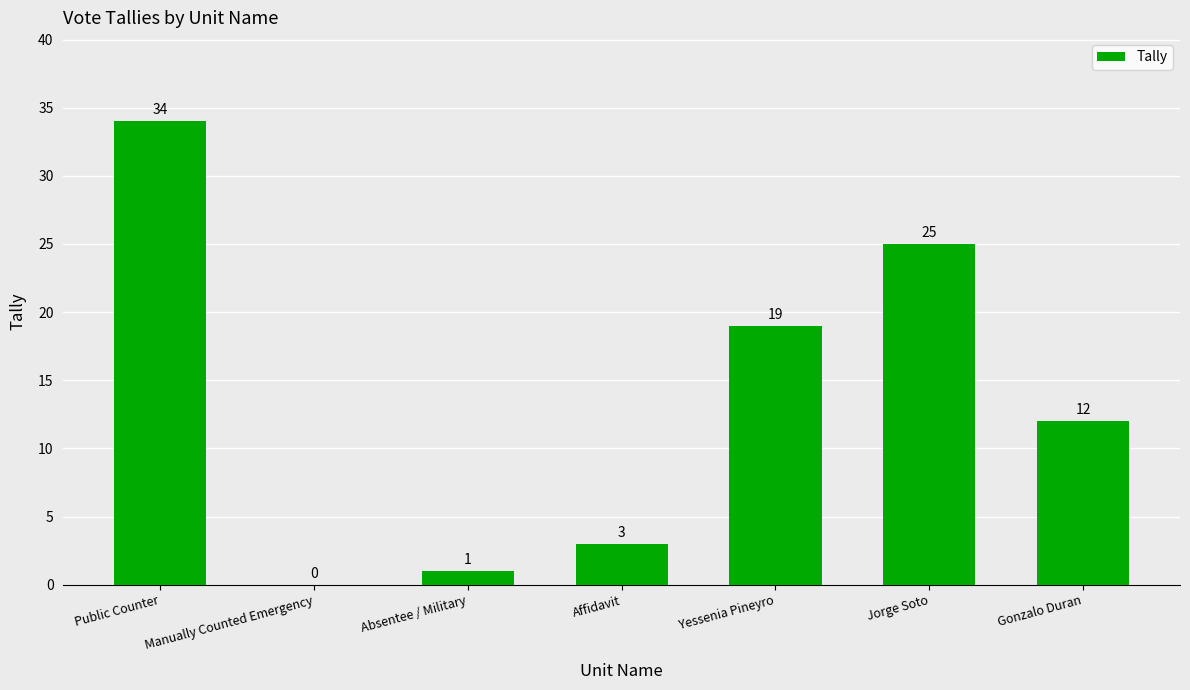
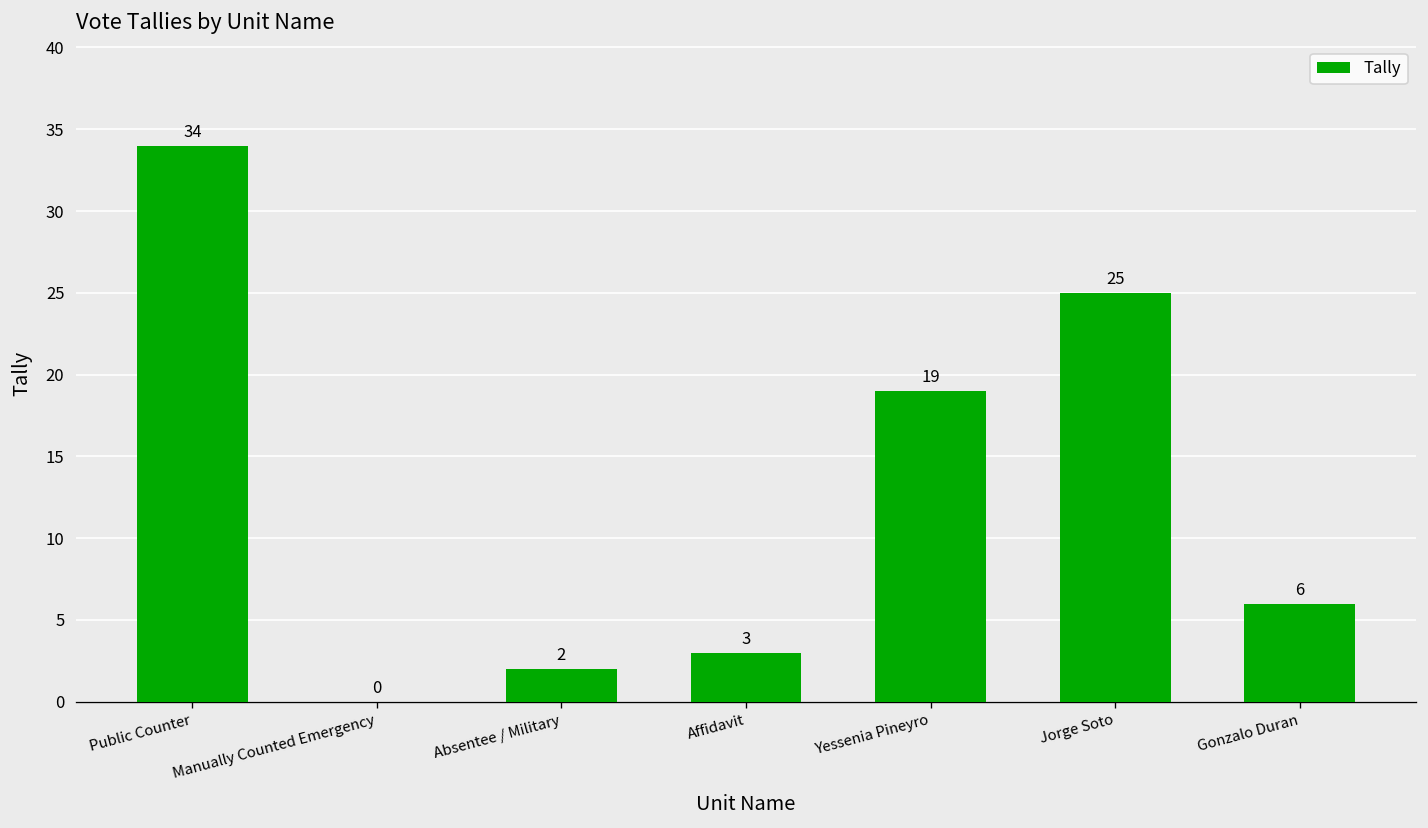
  {
    "Public Counter": 34,
    "Manually Counted Emergency": 0,
-   "Absentee / Military": 1,
+   "Absentee / Military": 2,
    "Affidavit": 3,
    "Yessenia Pineyro": 19,
    "Jorge Soto": 25,
-   "Gonzalo Duran": 12
+   "Gonzalo Duran": 6
  }
